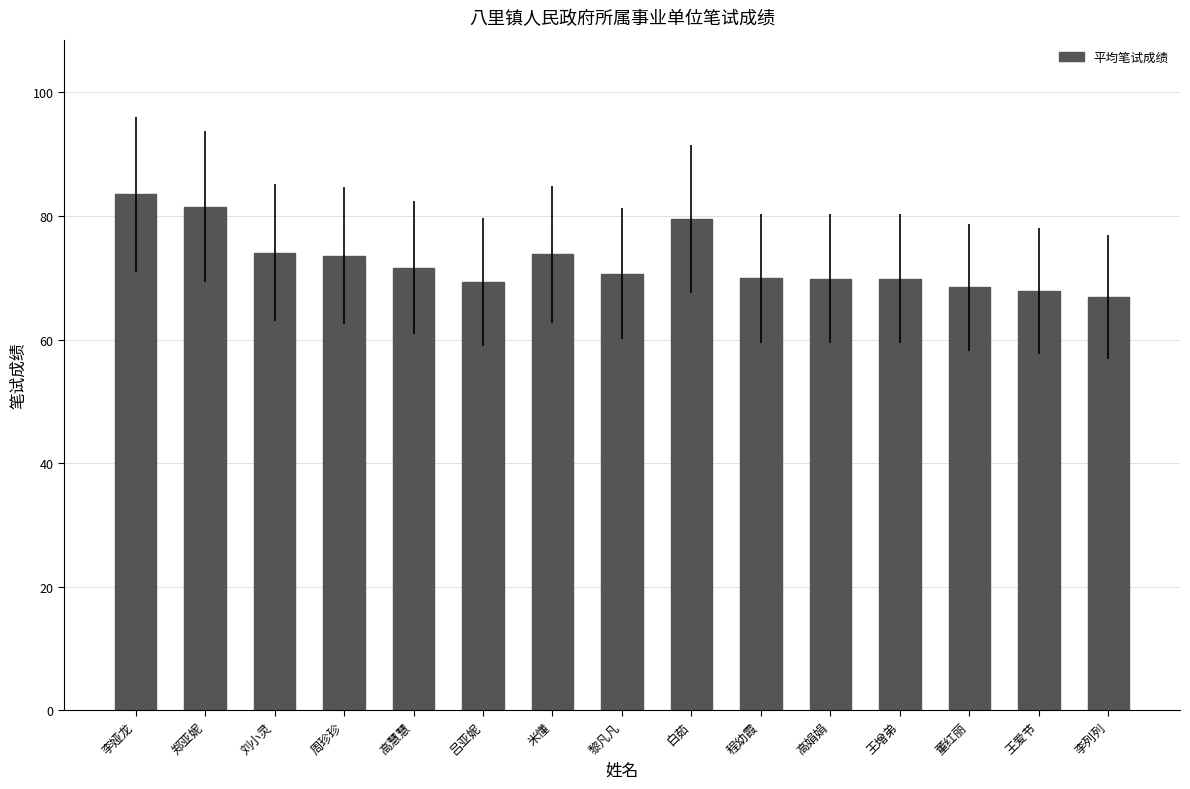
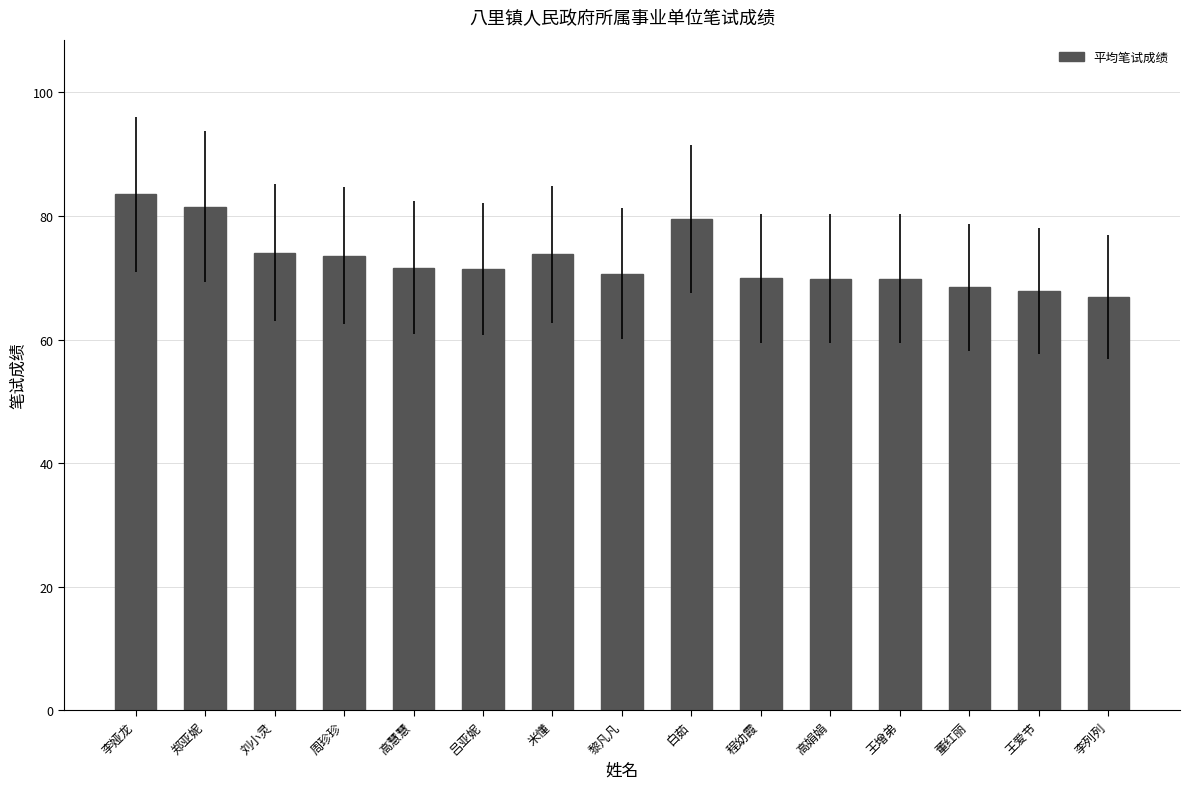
  {
    "李娅龙": 84,
    "郑亚妮": 81,
    "刘小灵": 74,
    "周珍珍": 74,
    "高慧慧": 72,
-   "吕亚妮": 69,
+   "吕亚妮": 71,
    "米懂": 74,
    "黎凡凡": 71,
    "白茹": 80,
    "程幼霞": 70,
    "高娟娟": 70,
    "王增弟": 70,
    "董红丽": 68,
    "王爱节": 68,
    "李列列": 67
  }
